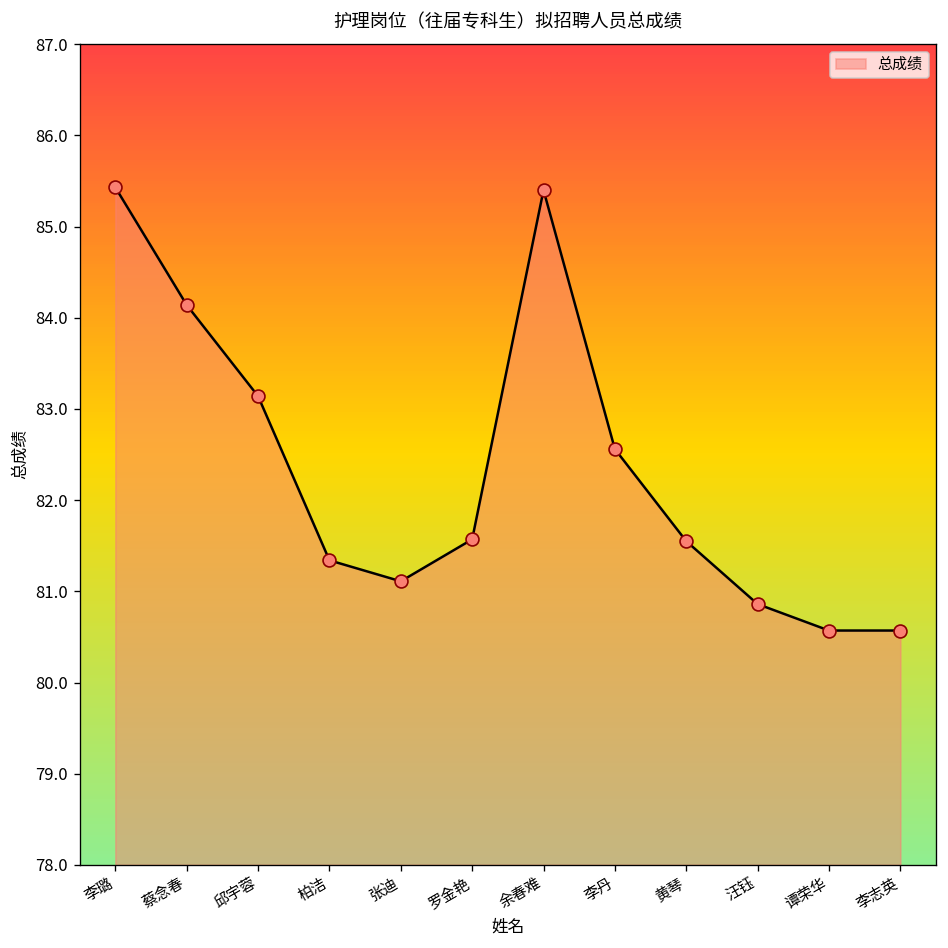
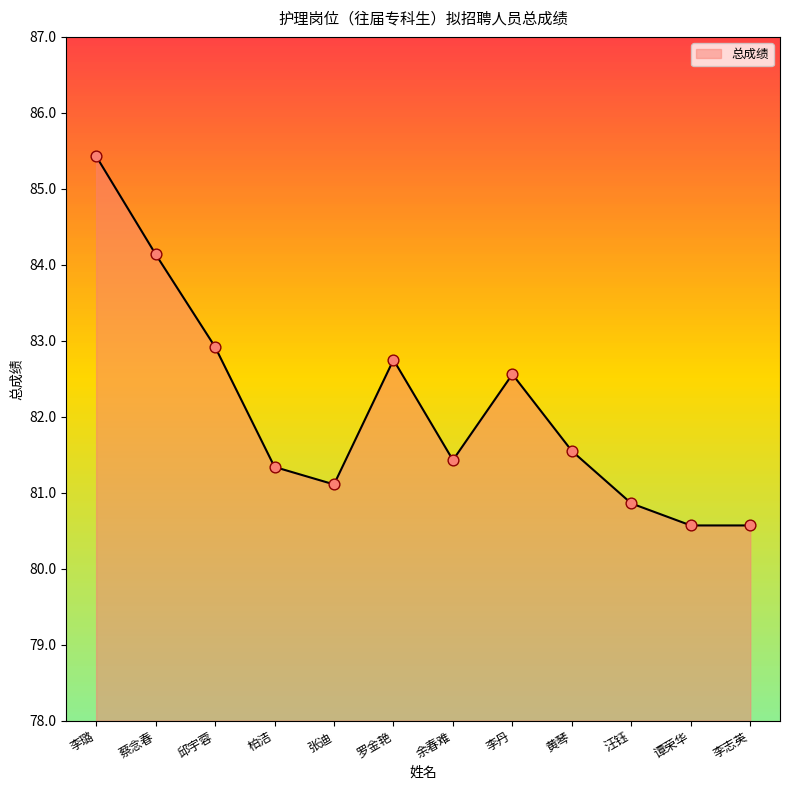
  {
    "李璐": 85.4,
    "蔡念春": 84.1,
-   "邱宇蓉": 83.1,
+   "邱宇蓉": 82.9,
    "柏洁": 81.3,
    "张迪": 81.1,
-   "罗金艳": 81.6,
-   "余春难": 85.4,
+   "罗金艳": 82.8,
+   "余春难": 81.4,
    "李丹": 82.6,
    "黄琴": 81.6,
    "汪钰": 80.9,
    "谭荣华": 80.6,
    "李志英": 80.6
  }
